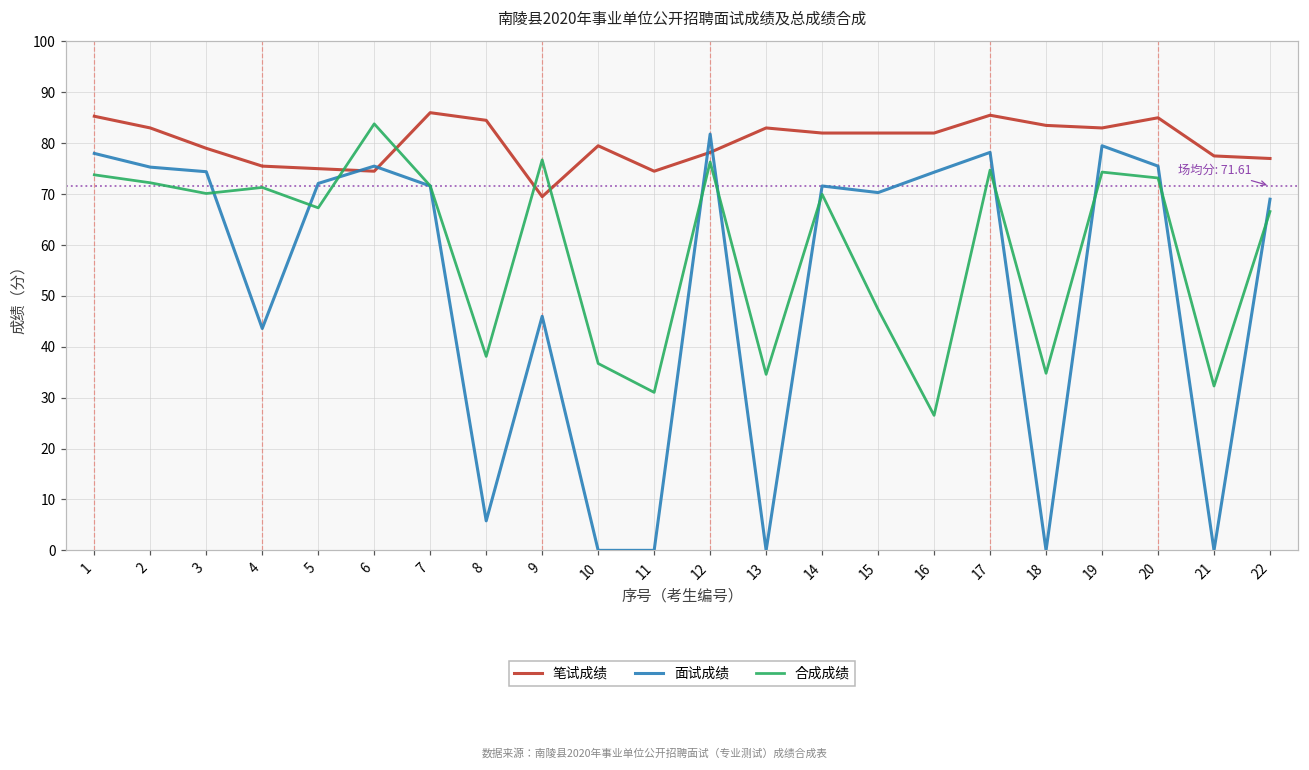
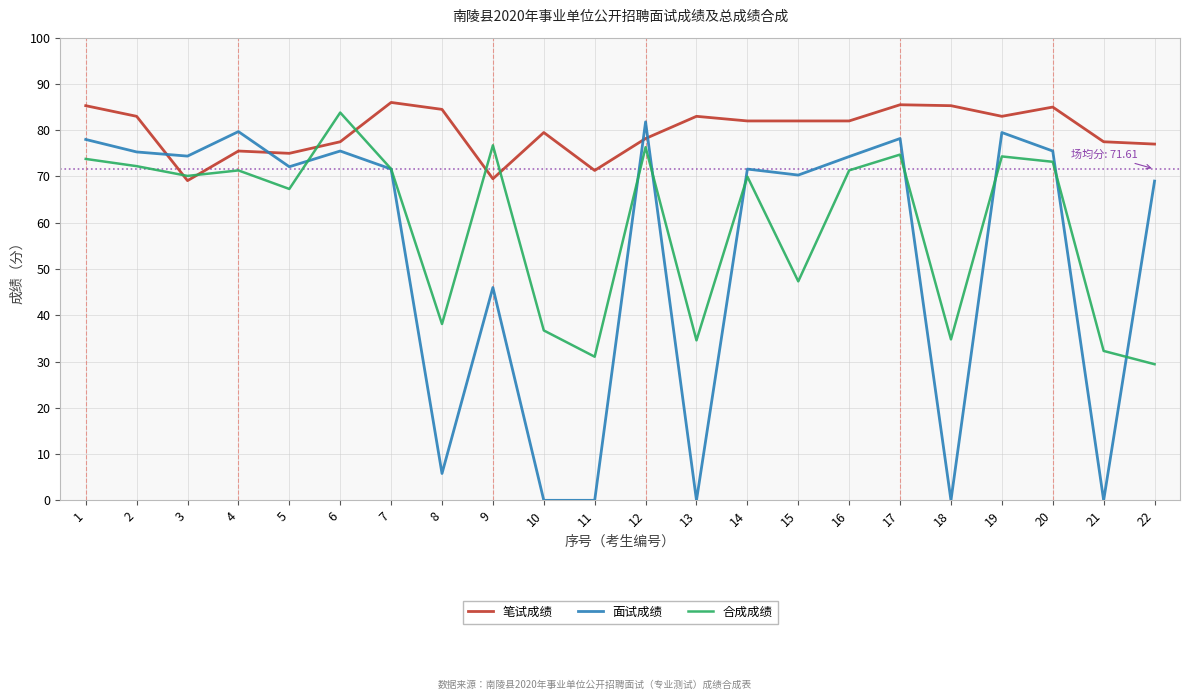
  {
    "笔试成绩": {
      "1": 85,
      "2": 83,
-     "3": 79,
+     "3": 69,
      "4": 76,
      "5": 75,
-     "6": 75,
+     "6": 78,
      "7": 86,
      "8": 85,
      "9": 70,
      "10": 80,
-     "11": 75,
+     "11": 71,
      "12": 78,
      "13": 83,
      "14": 82,
      "15": 82,
      "16": 82,
      "17": 86,
-     "18": 84,
+     "18": 85,
      "19": 83,
      "20": 85,
      "21": 78
    },
    "面试成绩": {
      "1": 78,
      "2": 75,
      "3": 74,
-     "4": 44,
+     "4": 80,
      "5": 72,
      "6": 76,
      "8": 6,
      "9": 46,
      "10": 0,
      "11": 0,
      "12": 82,
      "13": 0,
      "14": 72,
      "15": 70,
      "16": 74,
      "17": 78,
      "18": 0,
      "19": 80,
      "20": 76,
      "21": 0,
      "22": 69
    },
    "合成成绩": {
      "1": 74,
      "2": 72,
      "3": 70,
      "4": 71,
      "5": 67,
      "6": 84,
      "8": 38,
      "9": 77,
      "10": 37,
      "11": 31,
      "12": 76,
      "13": 35,
      "14": 70,
      "15": 47,
-     "16": 27,
+     "16": 71,
      "17": 75,
      "18": 35,
      "19": 74,
      "20": 73,
      "21": 32,
-     "22": 67
+     "22": 29
    }
  }
